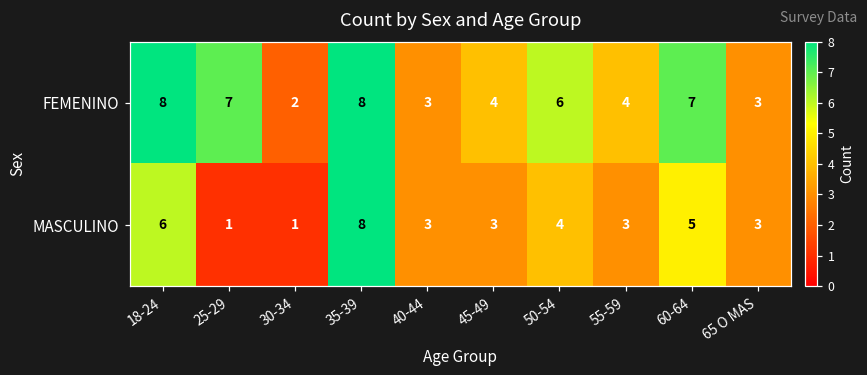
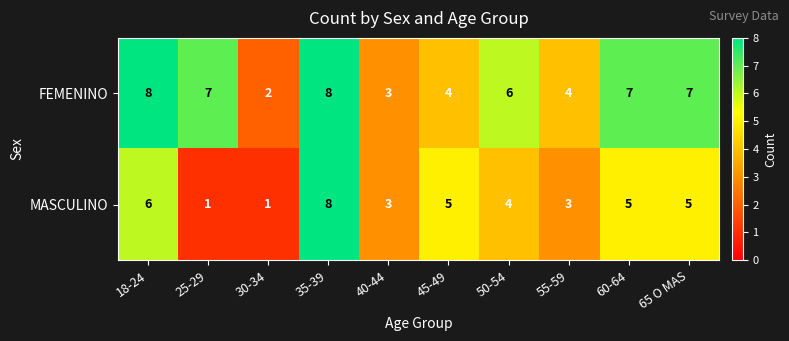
  {
    "FEMENINO": {
      "18-24": 8,
      "25-29": 7,
      "30-34": 2,
      "35-39": 8,
      "40-44": 3,
      "45-49": 4,
      "50-54": 6,
      "55-59": 4,
      "60-64": 7,
-     "65 O MAS": 3
+     "65 O MAS": 7
    },
    "MASCULINO": {
      "18-24": 6,
      "25-29": 1,
      "30-34": 1,
      "35-39": 8,
      "40-44": 3,
-     "45-49": 3,
+     "45-49": 5,
      "50-54": 4,
      "55-59": 3,
      "60-64": 5,
-     "65 O MAS": 3
+     "65 O MAS": 5
    }
  }
